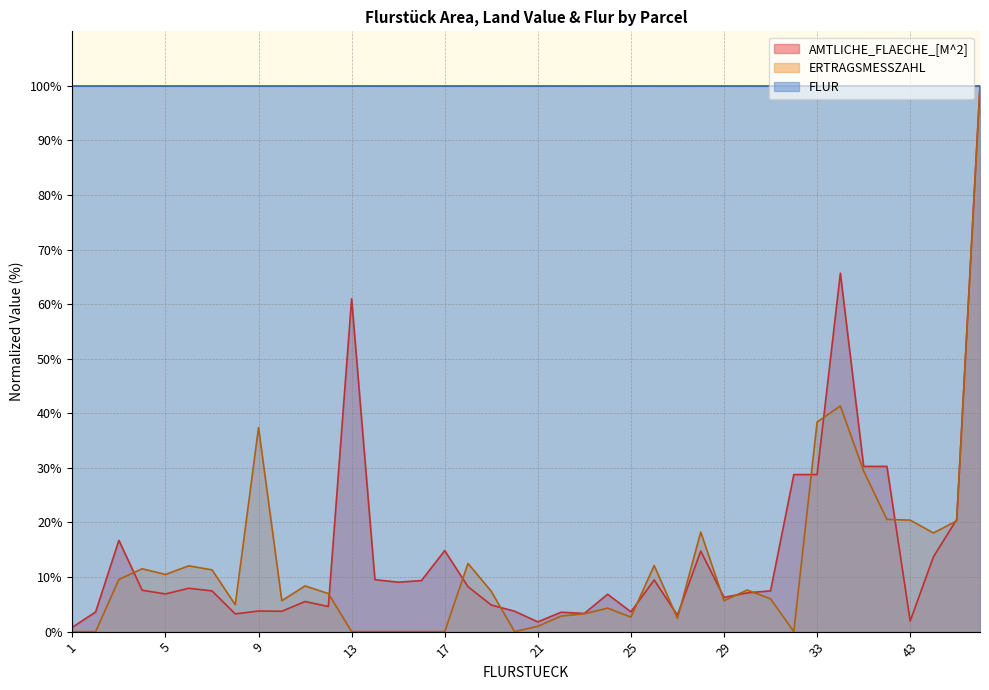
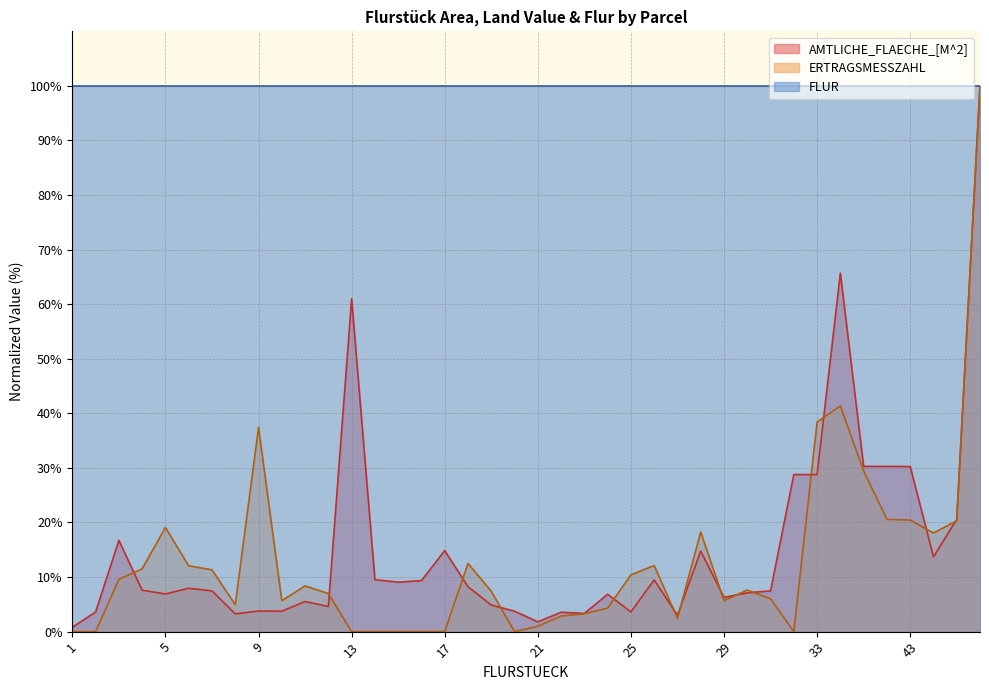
  {
    "AMTLICHE_FLAECHE_[M^2]": {
      "1": "1%",
      "5": "7%",
      "9": "4%",
      "13": "61%",
      "17": "15%",
      "21": "2%",
      "25": "4%",
      "29": "6%",
      "33": "29%",
-     "43": "2%"
+     "43": "30%"
    },
    "ERTRAGSMESSZAHL": {
      "1": "0%",
-     "5": "10%",
+     "5": "19%",
      "9": "37%",
      "13": "0%",
      "17": "0%",
      "21": "1%",
-     "25": "3%",
+     "25": "10%",
      "29": "6%",
      "33": "38%",
      "43": "20%"
    },
    "FLUR": {
      "1": "100%",
      "5": "100%",
      "9": "100%",
      "13": "100%",
      "17": "100%",
      "21": "100%",
      "25": "100%",
      "29": "100%"
    }
  }
